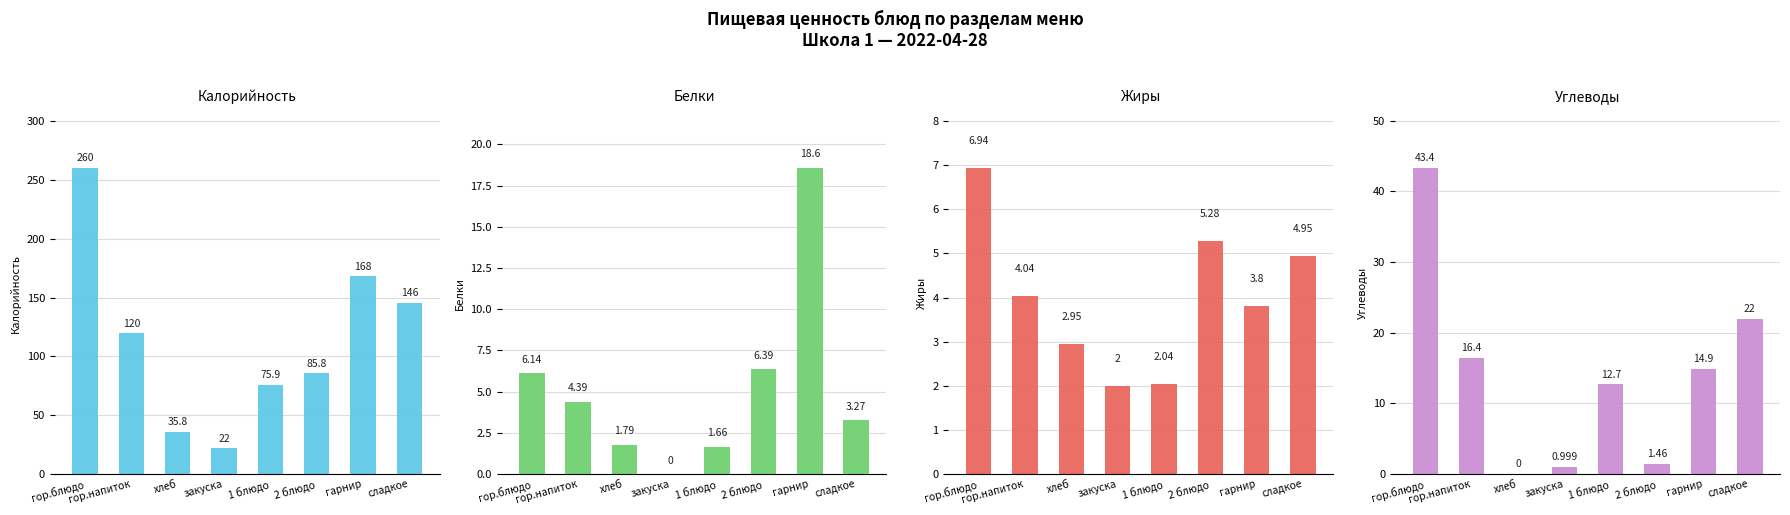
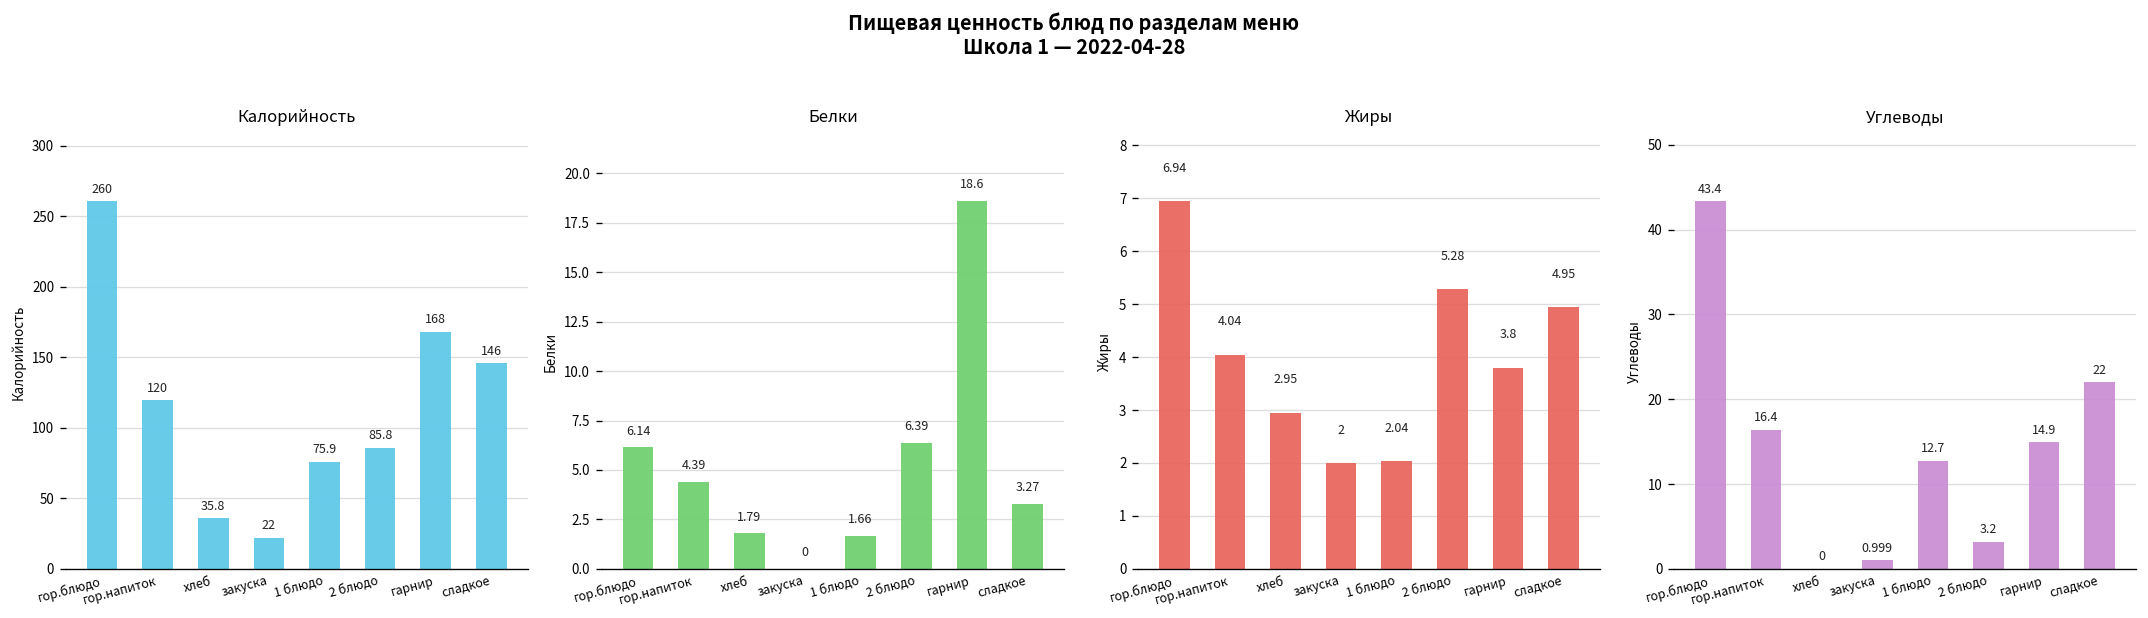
  {
    "Калорийность": {
      "гор.блюдо": 260,
      "гор.напиток": 120,
      "хлеб": 35.8,
      "закуска": 22,
      "1 блюдо": 75.9,
      "2 блюдо": 85.8,
      "гарнир": 168,
      "сладкое": 146
    },
    "Белки": {
      "гор.блюдо": 6.14,
      "гор.напиток": 4.39,
      "хлеб": 1.79,
      "закуска": 0,
      "1 блюдо": 1.66,
      "2 блюдо": 6.39,
      "гарнир": 18.6,
      "сладкое": 3.27
    },
    "Жиры": {
      "гор.блюдо": 6.94,
      "гор.напиток": 4.04,
      "хлеб": 2.95,
      "закуска": 2,
      "1 блюдо": 2.04,
      "2 блюдо": 5.28,
      "гарнир": 3.8,
      "сладкое": 4.95
    },
    "Углеводы": {
      "гор.блюдо": 43.4,
      "гор.напиток": 16.4,
      "хлеб": 0,
      "закуска": 0.999,
      "1 блюдо": 12.7,
-     "2 блюдо": 1.46,
+     "2 блюдо": 3.2,
      "гарнир": 14.9,
      "сладкое": 22
    }
  }
